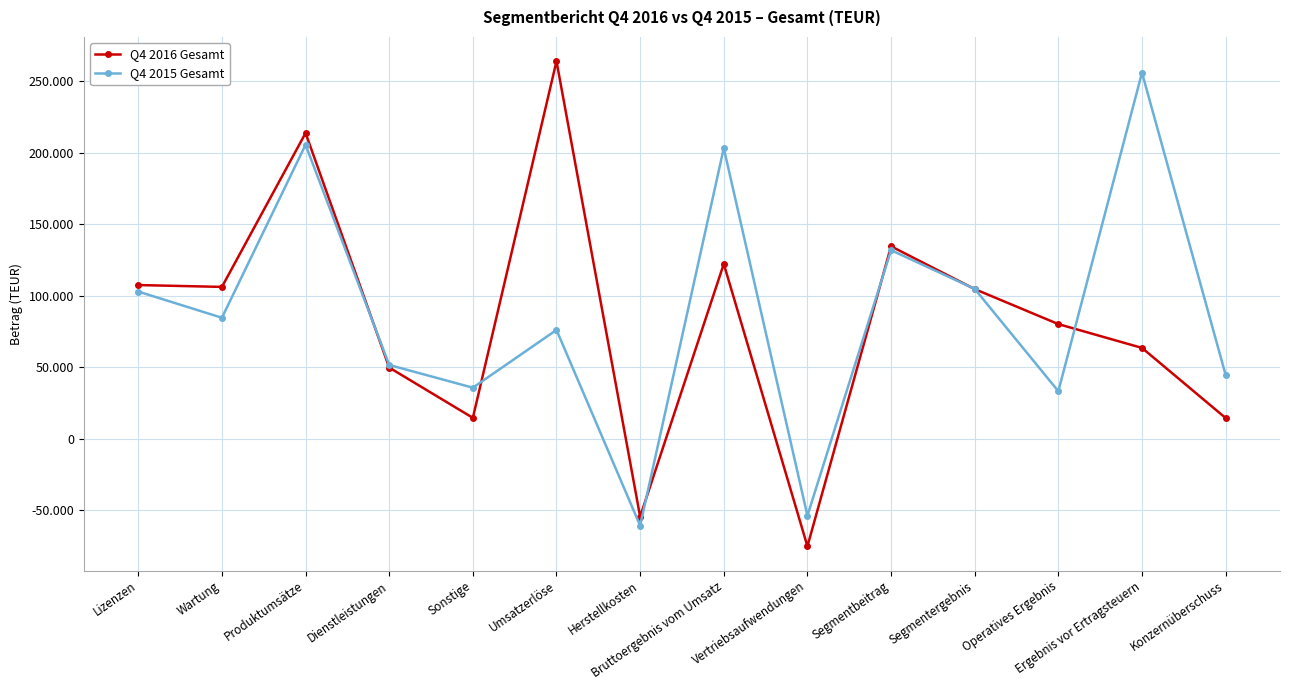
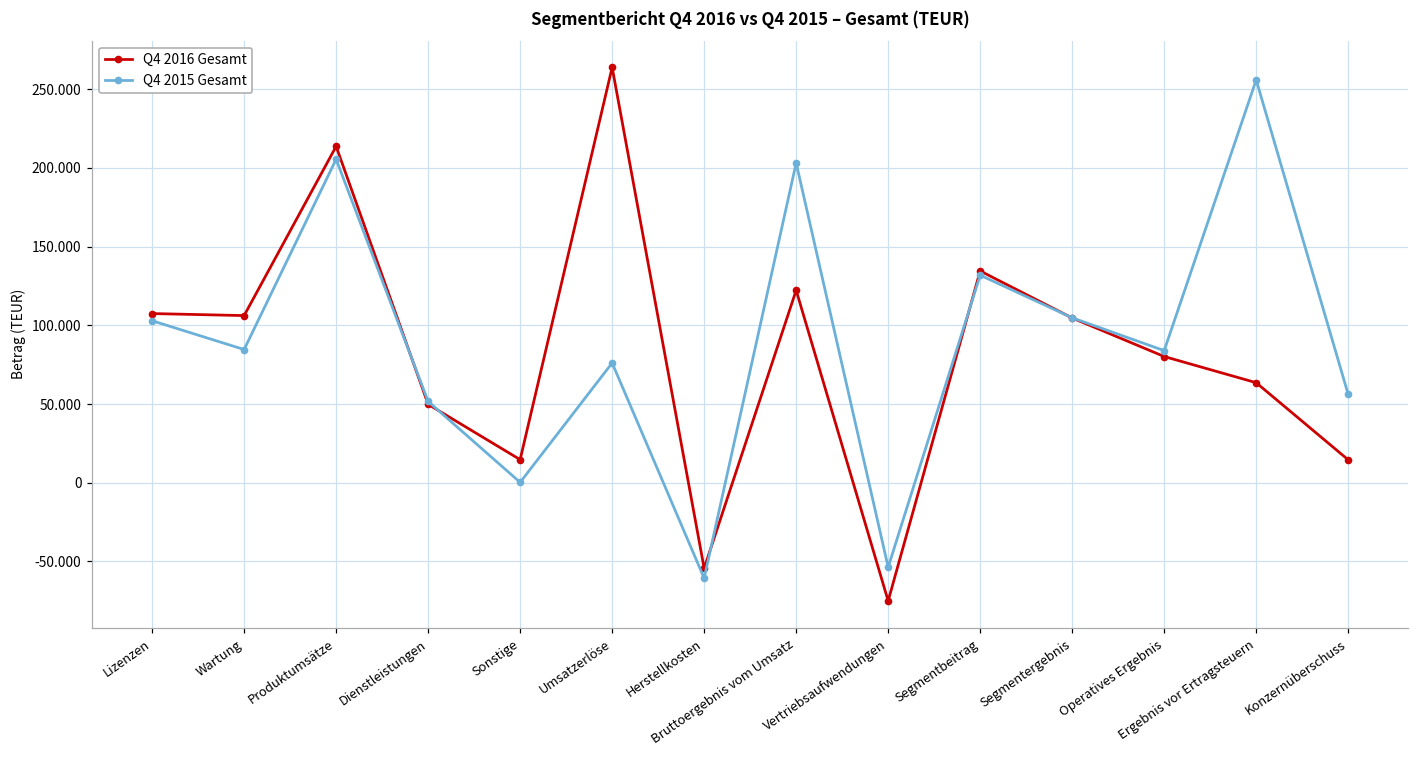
  {
    "Q4 2016 Gesamt": {
      "Lizenzen": 108,
      "Wartung": 106,
      "Produktumsätze": 214,
      "Dienstleistungen": 50,
      "Sonstige": 15,
      "Umsatzerlöse": 264,
      "Herstellkosten": -54,
      "Bruttoergebnis vom Umsatz": 122,
      "Vertriebsaufwendungen": -75,
      "Segmentbeitrag": 135,
      "Operatives Ergebnis": 80,
      "Ergebnis vor Ertragsteuern": 64,
      "Konzernüberschuss": 15
    },
    "Q4 2015 Gesamt": {
      "Lizenzen": 103,
      "Wartung": 85,
      "Produktumsätze": 206,
      "Dienstleistungen": 52,
-     "Sonstige": 36,
+     "Sonstige": 0,
      "Umsatzerlöse": 76,
      "Herstellkosten": -61,
      "Bruttoergebnis vom Umsatz": 203,
      "Vertriebsaufwendungen": -54,
      "Segmentbeitrag": 132,
-     "Operatives Ergebnis": 33,
+     "Operatives Ergebnis": 84,
      "Ergebnis vor Ertragsteuern": 256,
-     "Konzernüberschuss": 45
+     "Konzernüberschuss": 56
    }
  }
